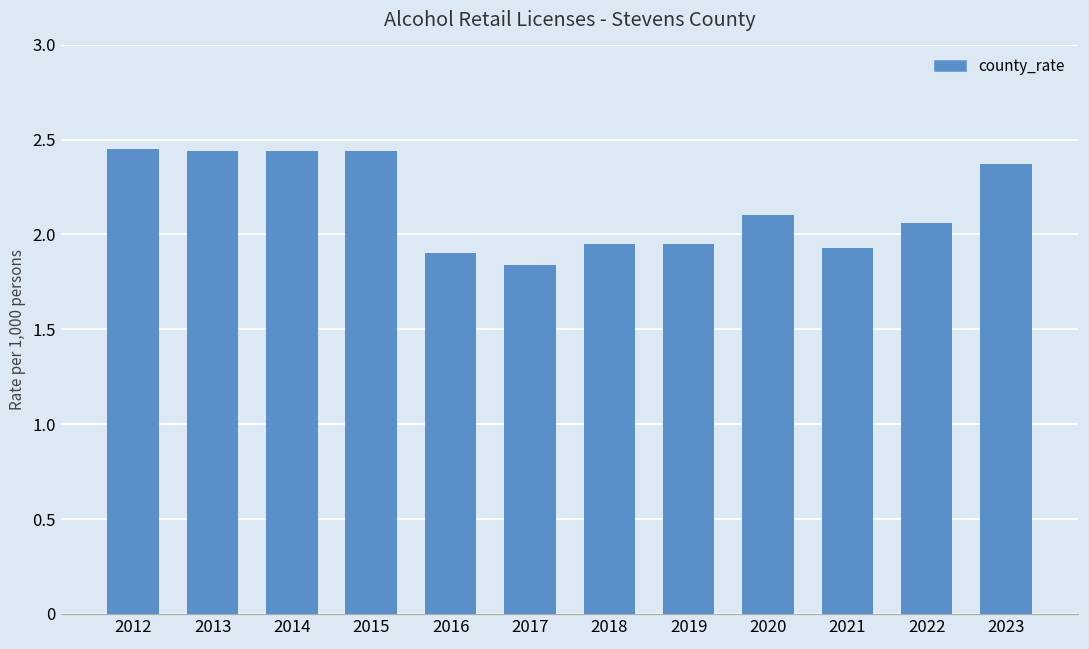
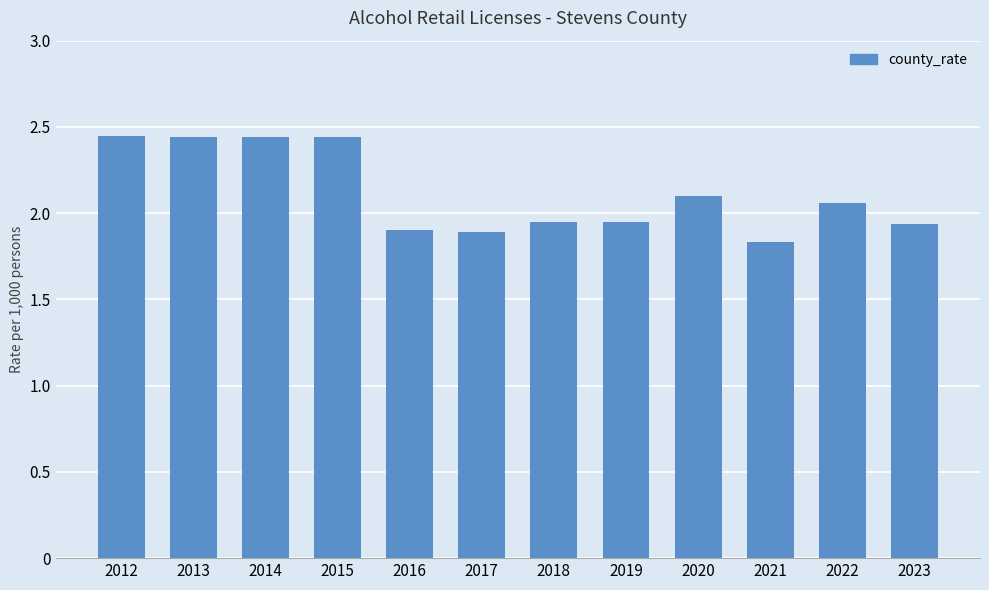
  {
    "2012": 2.45,
    "2013": 2.44,
    "2014": 2.44,
    "2015": 2.44,
    "2016": 1.90,
-   "2017": 1.84,
+   "2017": 1.89,
    "2018": 1.95,
    "2019": 1.95,
    "2020": 2.10,
-   "2021": 1.93,
+   "2021": 1.83,
    "2022": 2.06,
-   "2023": 2.37
+   "2023": 1.94
  }
